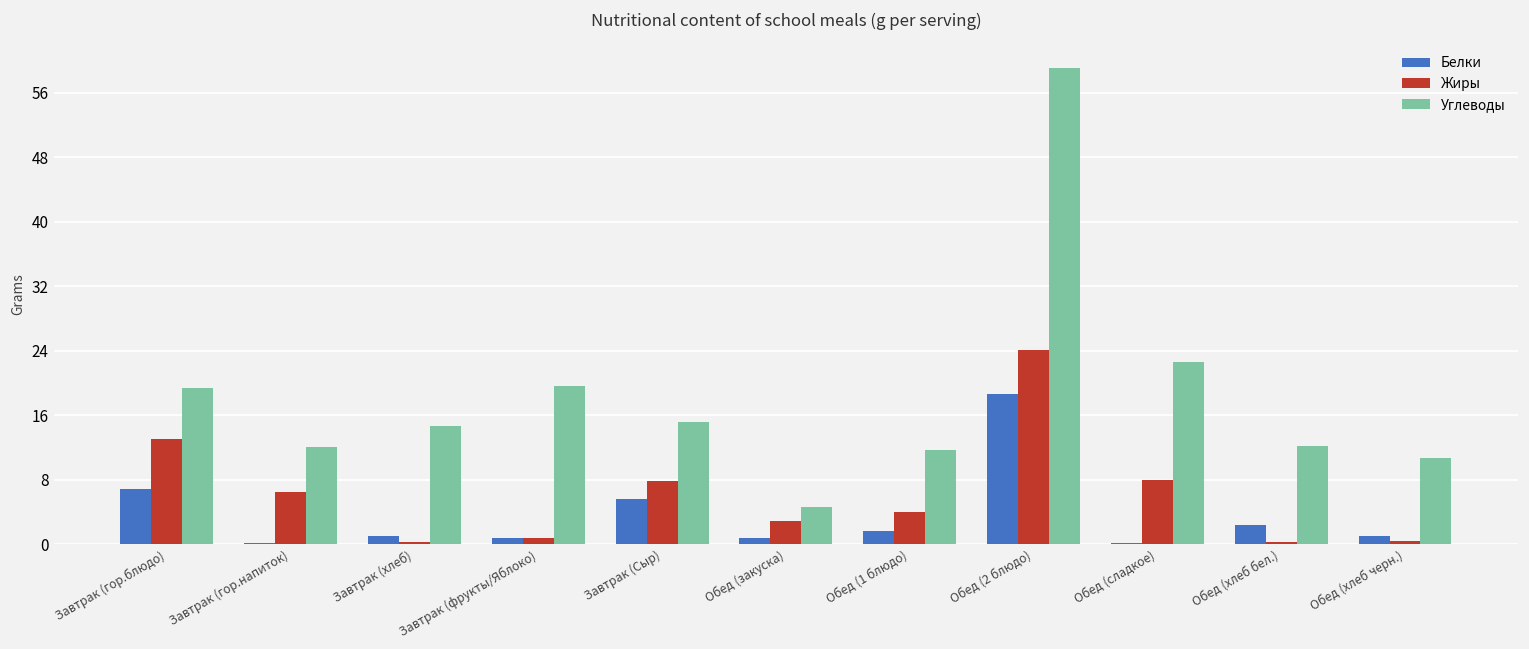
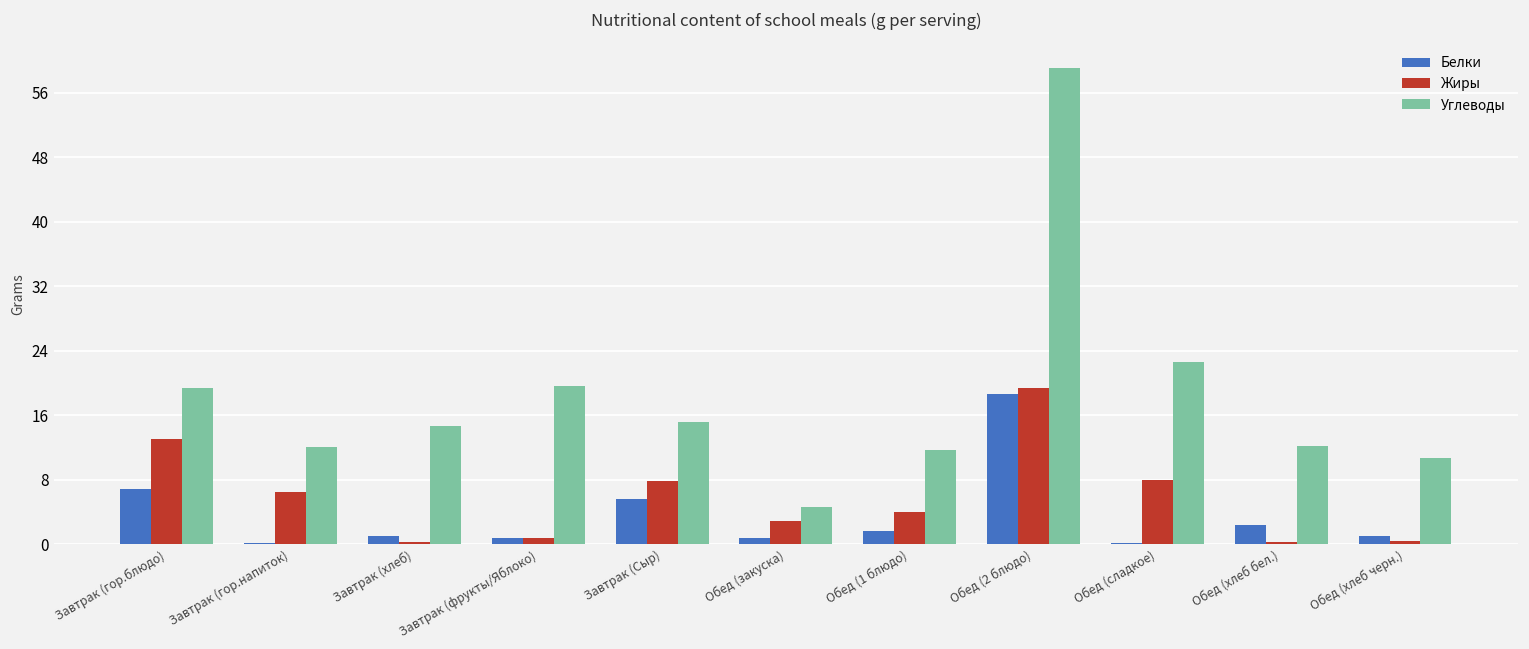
  {
    "Белки": {
      "Завтрак (гор.блюдо)": 7,
      "Завтрак (хлеб)": 1,
      "Завтрак (фрукты/Яблоко)": 1,
      "Завтрак (Сыр)": 6,
      "Обед (закуска)": 1,
      "Обед (1 блюдо)": 2,
      "Обед (2 блюдо)": 19,
      "Обед (хлеб бел.)": 2,
      "Обед (хлеб черн.)": 1
    },
    "Жиры": {
      "Завтрак (гор.блюдо)": 13,
      "Завтрак (гор.напиток)": 6,
      "Завтрак (фрукты/Яблоко)": 1,
      "Завтрак (Сыр)": 8,
      "Обед (закуска)": 3,
      "Обед (1 блюдо)": 4,
-     "Обед (2 блюдо)": 24,
+     "Обед (2 блюдо)": 19,
      "Обед (сладкое)": 8,
      "Обед (хлеб черн.)": 0
    },
    "Углеводы": {
      "Завтрак (гор.блюдо)": 19,
      "Завтрак (гор.напиток)": 12,
      "Завтрак (хлеб)": 15,
      "Завтрак (фрукты/Яблоко)": 20,
      "Завтрак (Сыр)": 15,
      "Обед (закуска)": 5,
      "Обед (1 блюдо)": 12,
      "Обед (2 блюдо)": 59,
      "Обед (сладкое)": 23,
      "Обед (хлеб бел.)": 12,
      "Обед (хлеб черн.)": 11
    }
  }
